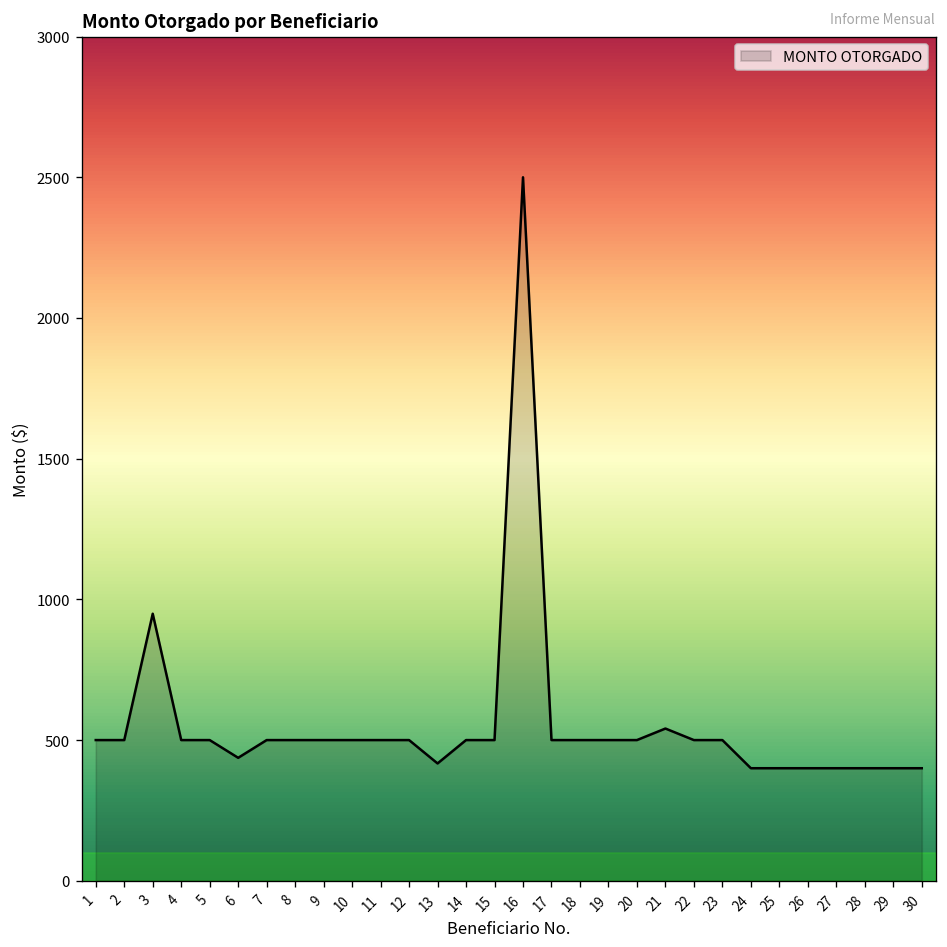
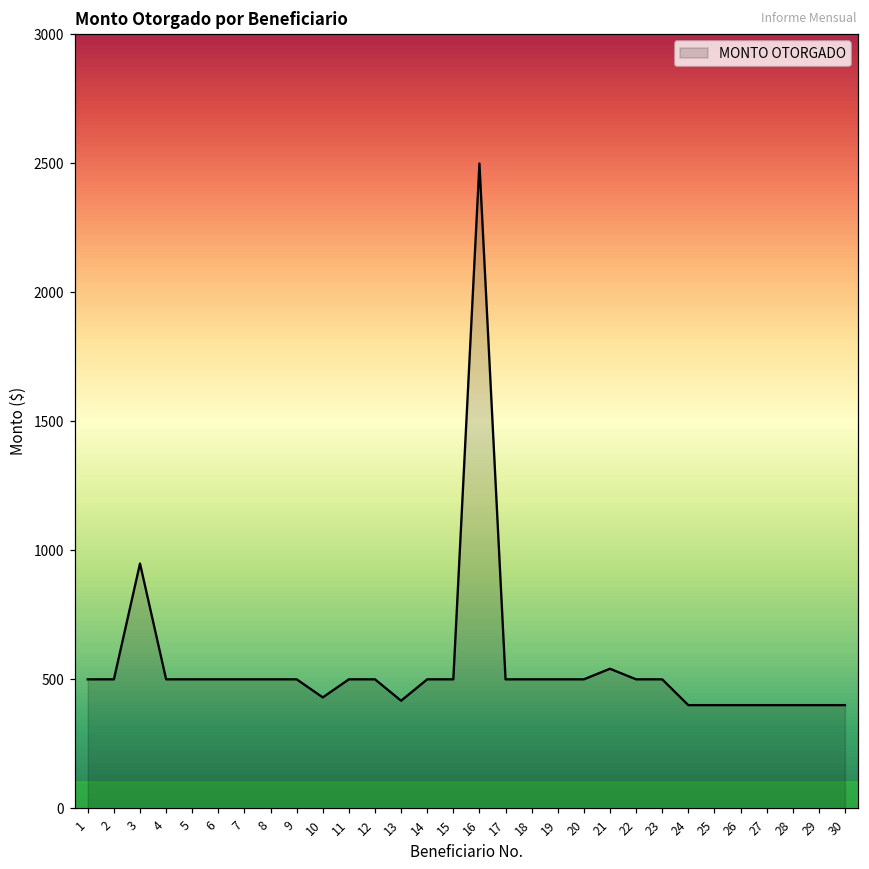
  {
    "1": 500,
    "2": 500,
    "3": 950,
    "4": 500,
    "5": 500,
-   "6": 440,
+   "6": 500,
    "7": 500,
    "8": 500,
    "9": 500,
-   "10": 500,
+   "10": 430,
    "11": 500,
    "12": 500,
    "13": 420,
    "14": 500,
    "15": 500,
    "16": 2500,
    "17": 500,
    "18": 500,
    "19": 500,
    "20": 500,
    "21": 540,
    "22": 500,
    "23": 500,
    "24": 400,
    "25": 400,
    "26": 400,
    "27": 400,
    "28": 400,
    "29": 400,
    "30": 400
  }
